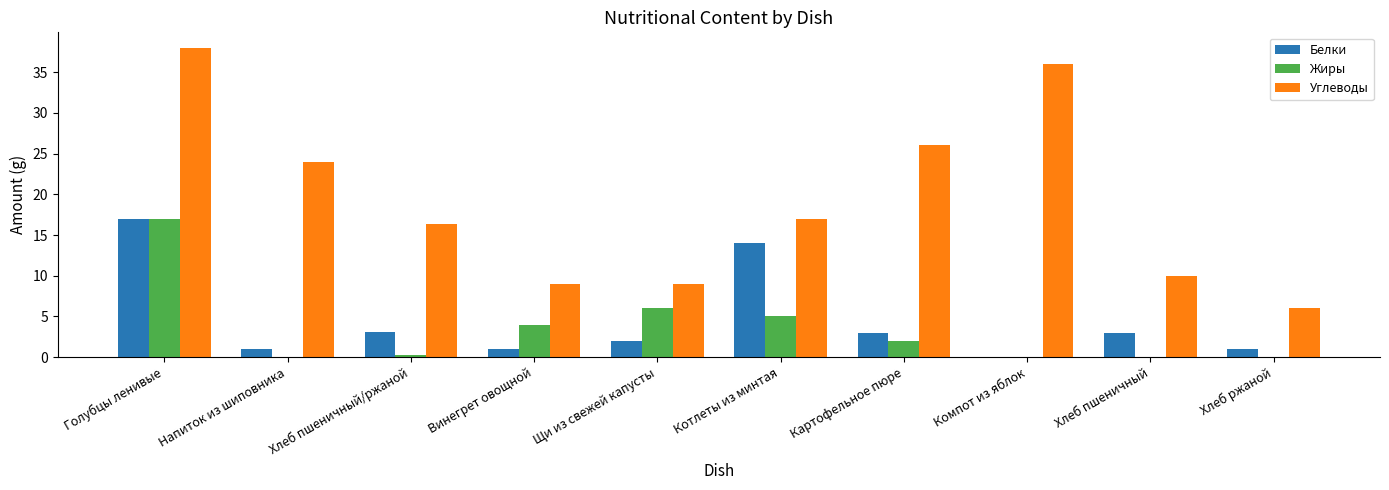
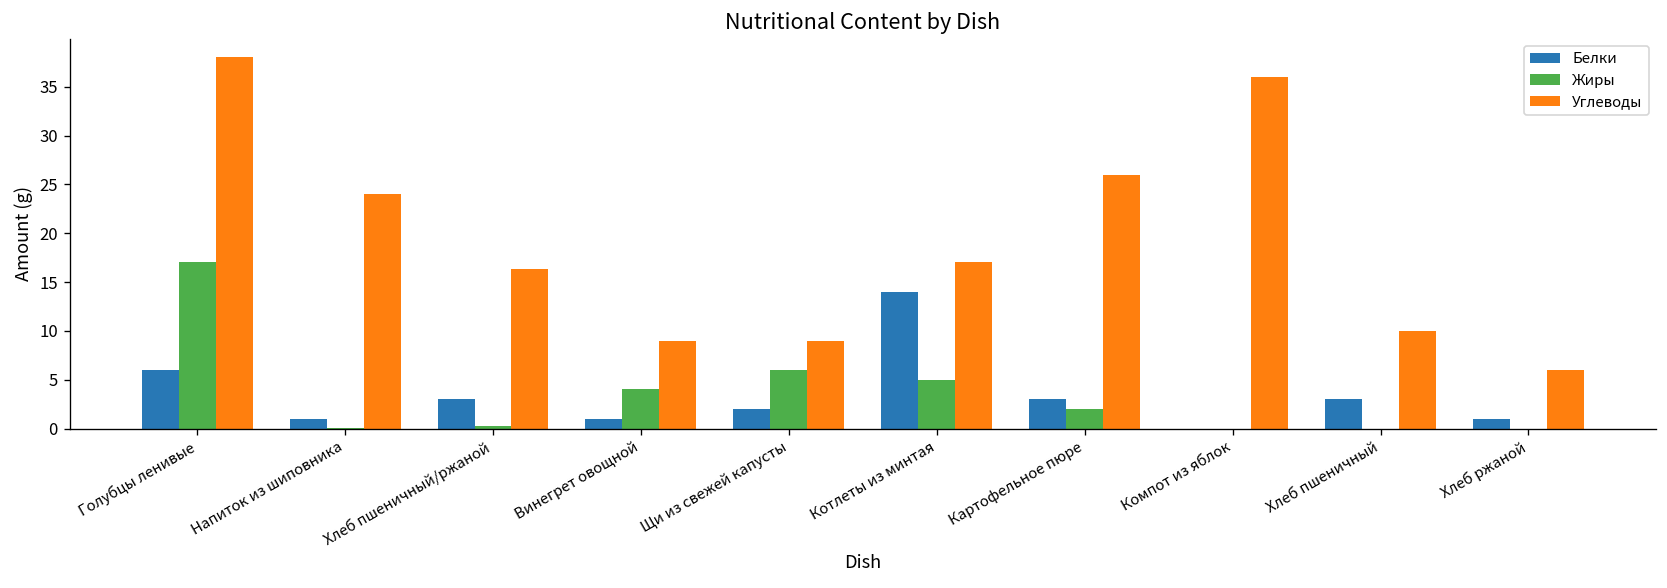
  {
    "Белки": {
-     "Голубцы ленивые": 17,
+     "Голубцы ленивые": 6,
      "Напиток из шиповника": 1,
      "Хлеб пшеничный/ржаной": 3,
      "Винегрет овощной": 1,
      "Щи из свежей капусты": 2,
      "Котлеты из минтая": 14,
      "Картофельное пюре": 3,
      "Компот из яблок": 0,
      "Хлеб пшеничный": 3,
      "Хлеб ржаной": 1
    },
    "Жиры": {
      "Голубцы ленивые": 17,
      "Винегрет овощной": 4,
      "Щи из свежей капусты": 6,
      "Котлеты из минтая": 5,
      "Картофельное пюре": 2,
      "Компот из яблок": 0,
      "Хлеб пшеничный": 0,
      "Хлеб ржаной": 0
    },
    "Углеводы": {
      "Голубцы ленивые": 38,
      "Напиток из шиповника": 24,
      "Хлеб пшеничный/ржаной": 16,
      "Винегрет овощной": 9,
      "Щи из свежей капусты": 9,
      "Котлеты из минтая": 17,
      "Картофельное пюре": 26,
      "Компот из яблок": 36,
      "Хлеб пшеничный": 10,
      "Хлеб ржаной": 6
    }
  }
